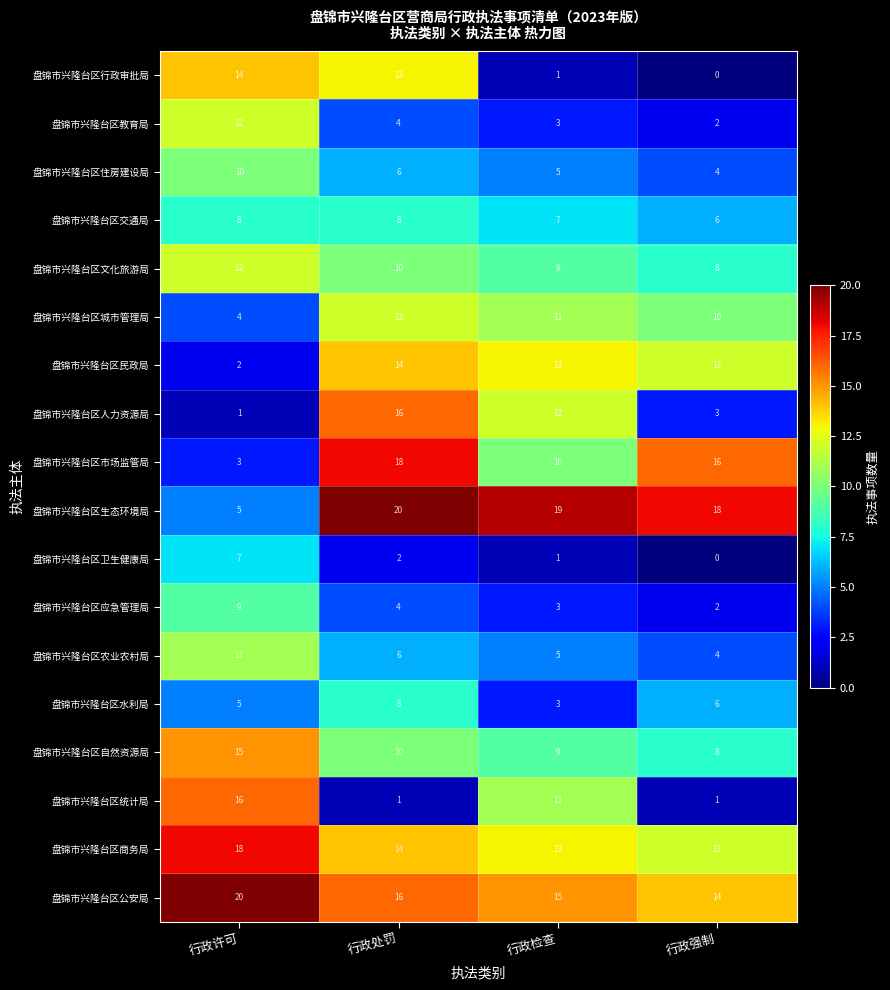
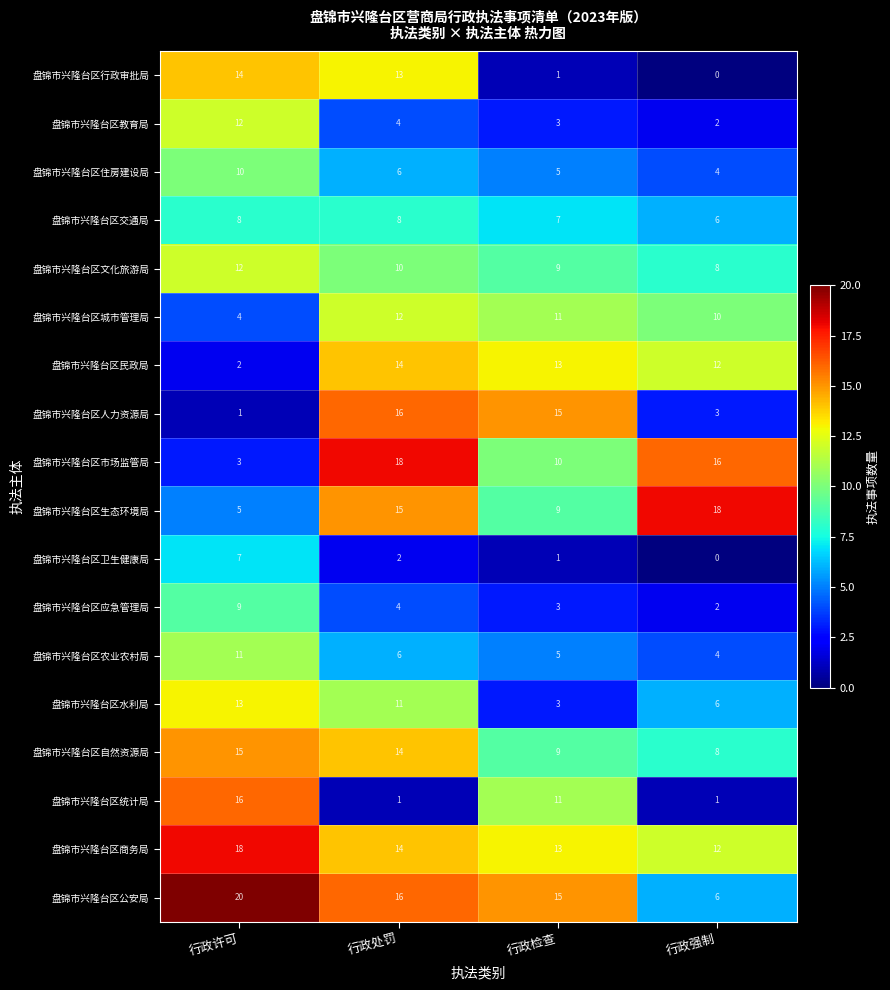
  {
    "盘锦市兴隆台区行政审批局": {
      "行政许可": 14,
      "行政处罚": 13,
      "行政检查": 1,
      "行政强制": 0
    },
    "盘锦市兴隆台区教育局": {
      "行政许可": 12,
      "行政处罚": 4,
      "行政检查": 3,
      "行政强制": 2
    },
    "盘锦市兴隆台区住房建设局": {
      "行政许可": 10,
      "行政处罚": 6,
      "行政检查": 5,
      "行政强制": 4
    },
    "盘锦市兴隆台区交通局": {
      "行政许可": 8,
      "行政处罚": 8,
      "行政检查": 7,
      "行政强制": 6
    },
    "盘锦市兴隆台区文化旅游局": {
      "行政许可": 12,
      "行政处罚": 10,
      "行政检查": 9,
      "行政强制": 8
    },
    "盘锦市兴隆台区城市管理局": {
      "行政许可": 4,
      "行政处罚": 12,
      "行政检查": 11,
      "行政强制": 10
    },
    "盘锦市兴隆台区民政局": {
      "行政许可": 2,
      "行政处罚": 14,
      "行政检查": 13,
      "行政强制": 12
    },
    "盘锦市兴隆台区人力资源局": {
      "行政许可": 1,
      "行政处罚": 16,
-     "行政检查": 12,
+     "行政检查": 15,
      "行政强制": 3
    },
    "盘锦市兴隆台区市场监管局": {
      "行政许可": 3,
      "行政处罚": 18,
      "行政检查": 10,
      "行政强制": 16
    },
    "盘锦市兴隆台区生态环境局": {
      "行政许可": 5,
-     "行政处罚": 20,
-     "行政检查": 19,
+     "行政处罚": 15,
+     "行政检查": 9,
      "行政强制": 18
    },
    "盘锦市兴隆台区卫生健康局": {
      "行政许可": 7,
      "行政处罚": 2,
      "行政检查": 1,
      "行政强制": 0
    },
    "盘锦市兴隆台区应急管理局": {
      "行政许可": 9,
      "行政处罚": 4,
      "行政检查": 3,
      "行政强制": 2
    },
    "盘锦市兴隆台区农业农村局": {
      "行政许可": 11,
      "行政处罚": 6,
      "行政检查": 5,
      "行政强制": 4
    },
    "盘锦市兴隆台区水利局": {
-     "行政许可": 5,
-     "行政处罚": 8,
+     "行政许可": 13,
+     "行政处罚": 11,
      "行政检查": 3,
      "行政强制": 6
    },
    "盘锦市兴隆台区自然资源局": {
      "行政许可": 15,
-     "行政处罚": 10,
+     "行政处罚": 14,
      "行政检查": 9,
      "行政强制": 8
    },
    "盘锦市兴隆台区统计局": {
      "行政许可": 16,
      "行政处罚": 1,
      "行政检查": 11,
      "行政强制": 1
    },
    "盘锦市兴隆台区商务局": {
      "行政许可": 18,
      "行政处罚": 14,
      "行政检查": 13,
      "行政强制": 12
    },
    "盘锦市兴隆台区公安局": {
      "行政许可": 20,
      "行政处罚": 16,
      "行政检查": 15,
-     "行政强制": 14
+     "行政强制": 6
    }
  }
